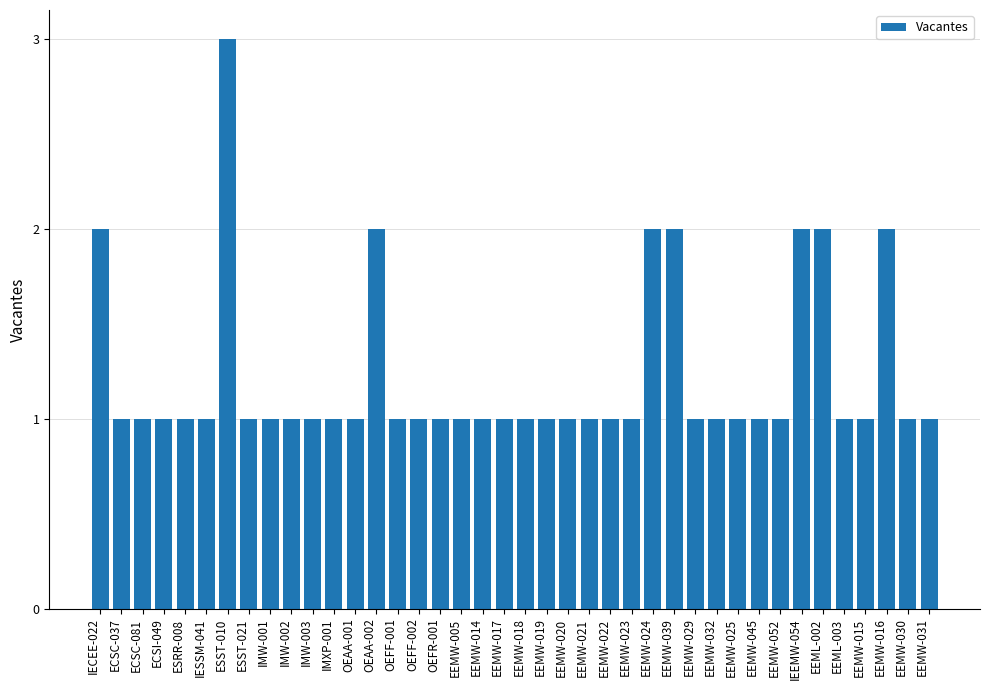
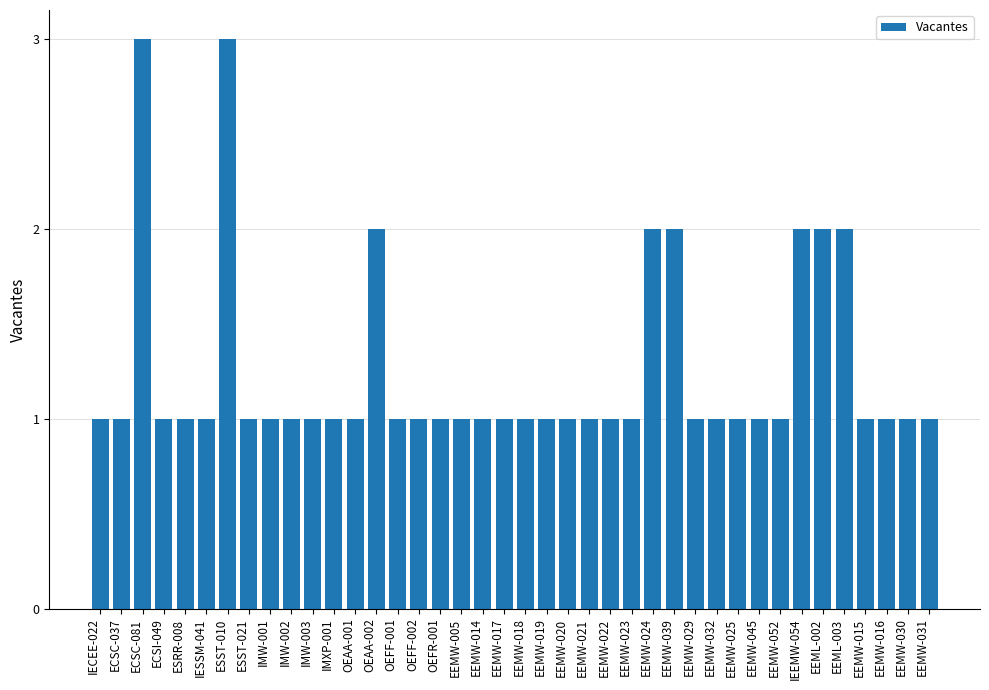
  {
-   "IECEE-022": 2,
+   "IECEE-022": 1,
    "ECSC-037": 1,
-   "ECSC-081": 1,
+   "ECSC-081": 3,
    "ECSI-049": 1,
    "ESRR-008": 1,
    "IESSM-041": 1,
    "ESST-010": 3,
    "ESST-021": 1,
    "IMW-001": 1,
    "IMW-002": 1,
    "IMW-003": 1,
    "IMXP-001": 1,
    "OEAA-001": 1,
    "OEAA-002": 2,
    "OEFF-001": 1,
    "OEFF-002": 1,
    "OEFR-001": 1,
    "EEMW-005": 1,
    "EEMW-014": 1,
    "EEMW-017": 1,
    "EEMW-018": 1,
    "EEMW-019": 1,
    "EEMW-020": 1,
    "EEMW-021": 1,
    "EEMW-022": 1,
    "EEMW-023": 1,
    "EEMW-024": 2,
    "EEMW-039": 2,
    "EEMW-029": 1,
    "EEMW-032": 1,
    "EEMW-025": 1,
    "EEMW-045": 1,
    "EEMW-052": 1,
    "IEEMW-054": 2,
    "EEML-002": 2,
-   "EEML-003": 1,
+   "EEML-003": 2,
    "EEMW-015": 1,
-   "EEMW-016": 2,
+   "EEMW-016": 1,
    "EEMW-030": 1,
    "EEMW-031": 1
  }
